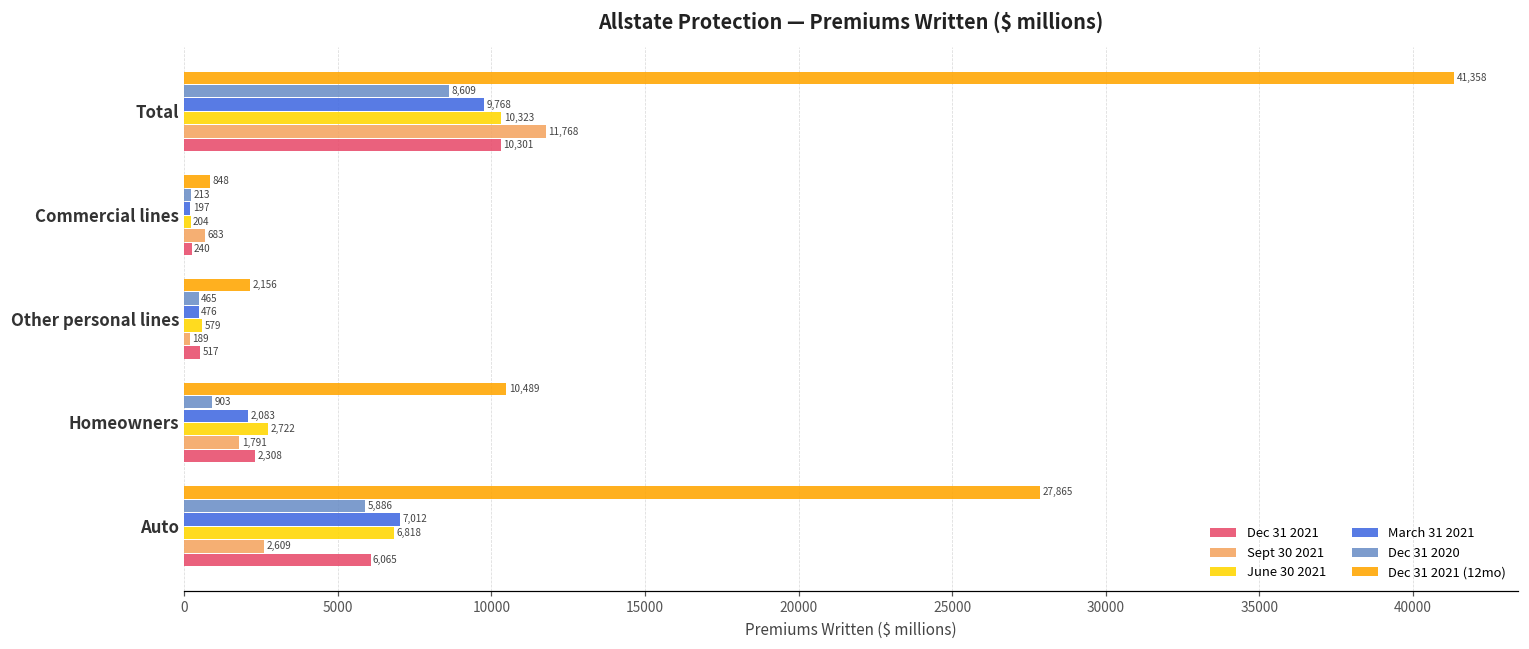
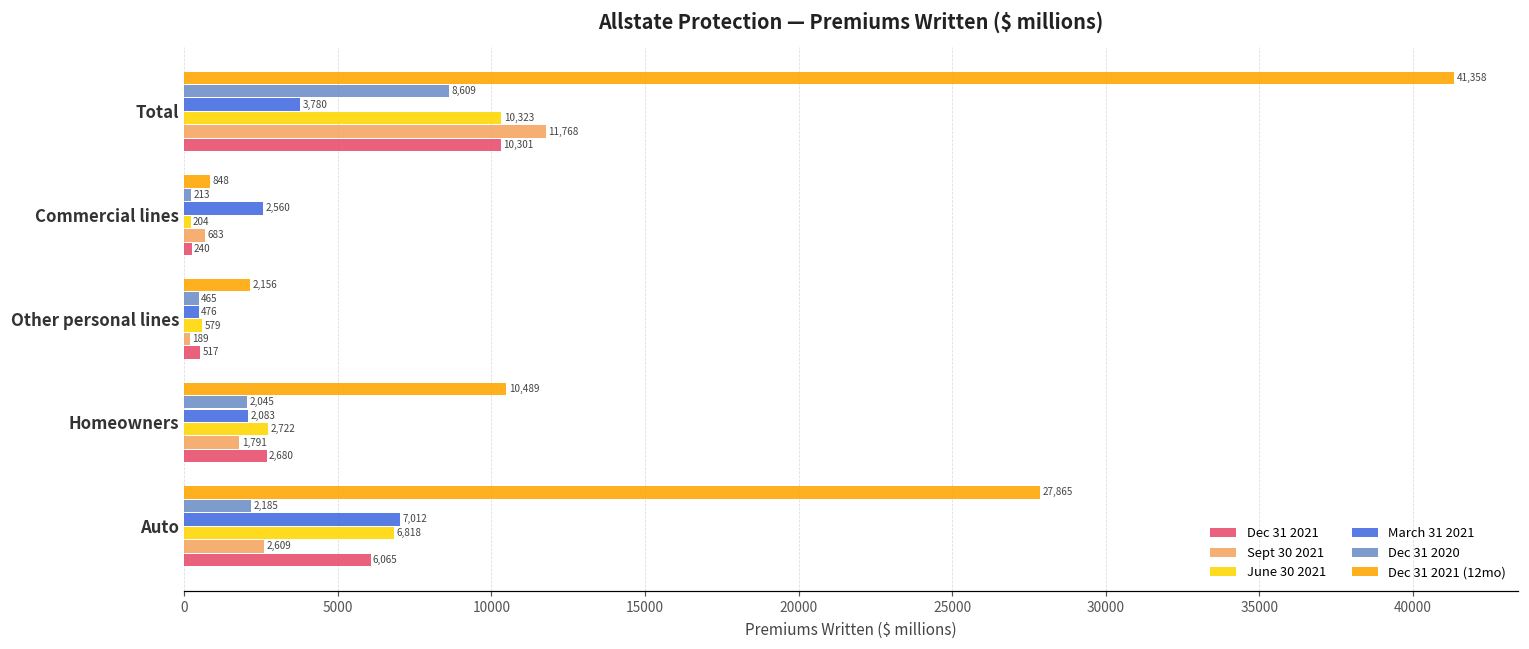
  {
    "Dec 31 2021": {
      "Total": "10,301",
      "Commercial lines": "240",
      "Other personal lines": "517",
-     "Homeowners": "2,308",
+     "Homeowners": "2,680",
      "Auto": "6,065"
    },
    "Sept 30 2021": {
      "Total": "11,768",
      "Commercial lines": "683",
      "Other personal lines": "189",
      "Homeowners": "1,791",
      "Auto": "2,609"
    },
    "March 31 2021": {
-     "Total": "9,768",
-     "Commercial lines": "197",
+     "Total": "3,780",
+     "Commercial lines": "2,560",
      "Other personal lines": "476",
      "Homeowners": "2,083",
      "Auto": "7,012"
    },
    "Dec 31 2020": {
      "Total": "8,609",
      "Commercial lines": "213",
      "Other personal lines": "465",
-     "Homeowners": "903",
-     "Auto": "5,886"
+     "Homeowners": "2,045",
+     "Auto": "2,185"
    }
  }
